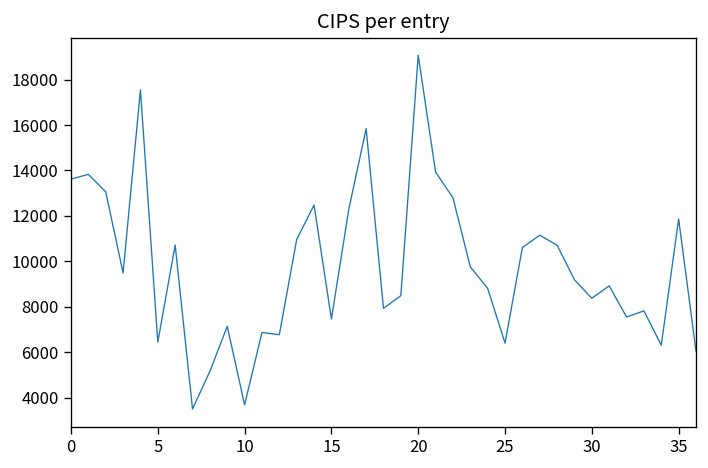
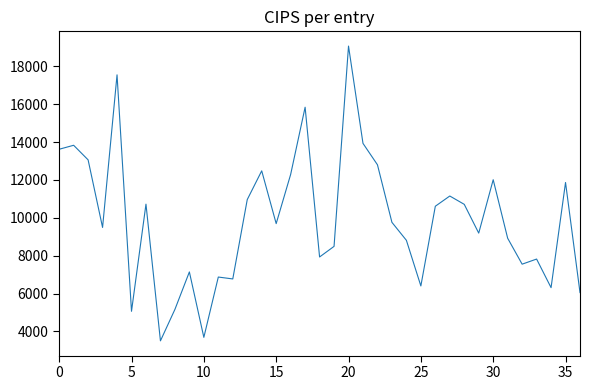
  {
    "0": 13600,
-   "5": 6400,
+   "5": 5100,
    "10": 3700,
-   "15": 7500,
+   "15": 9700,
    "20": 19100,
    "25": 6400,
-   "30": 8400,
+   "30": 12000,
    "35": 11900
  }
